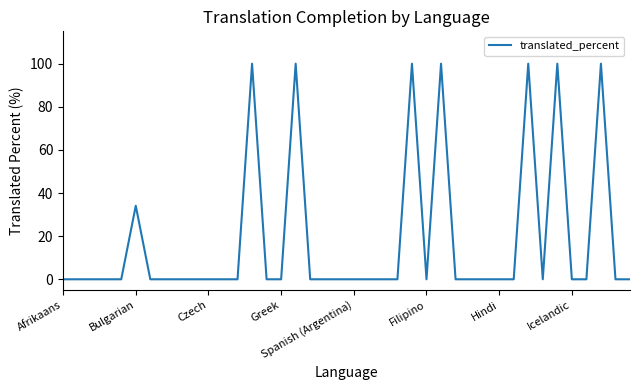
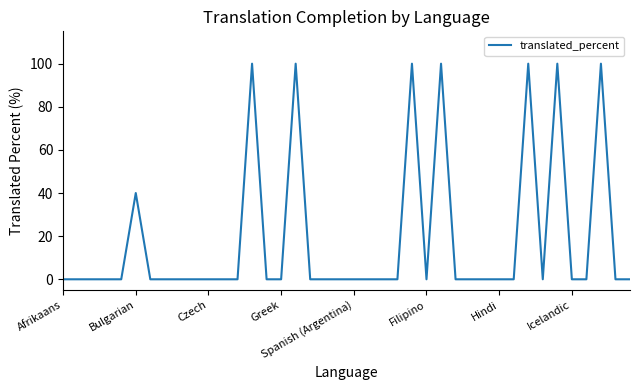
  {
    "Afrikaans": 0,
-   "Bulgarian": 34,
+   "Bulgarian": 40,
    "Czech": 0,
    "Greek": 0,
    "Spanish (Argentina)": 0,
    "Filipino": 0,
    "Hindi": 0,
    "Icelandic": 0
  }
